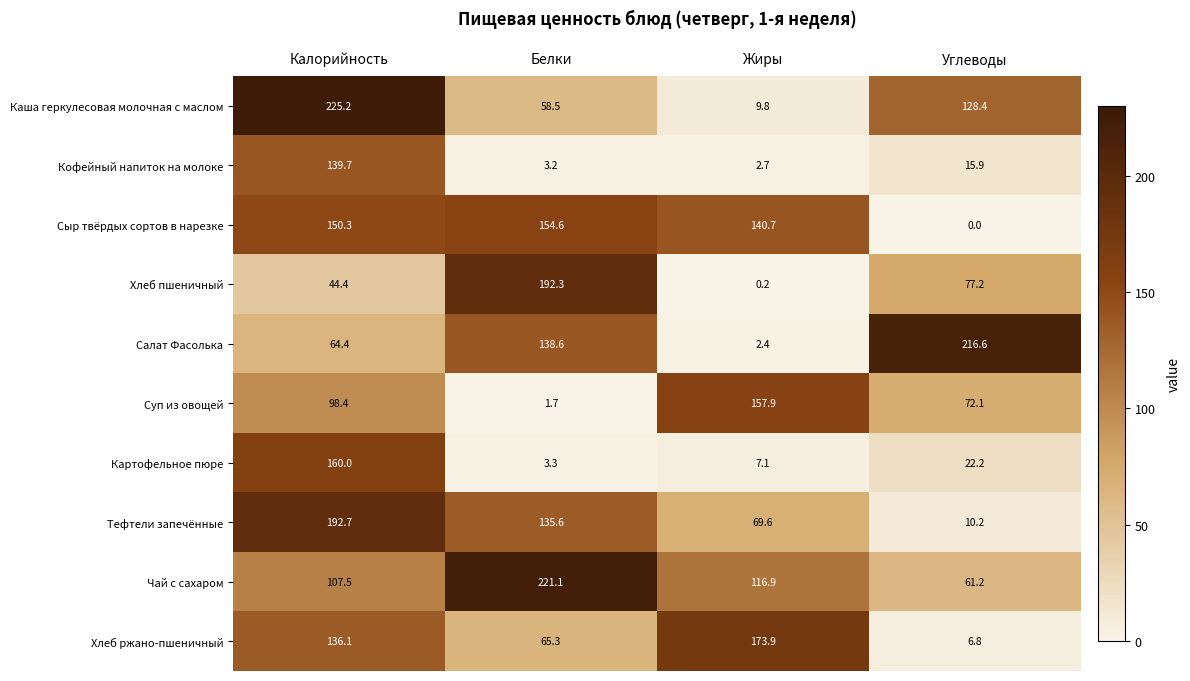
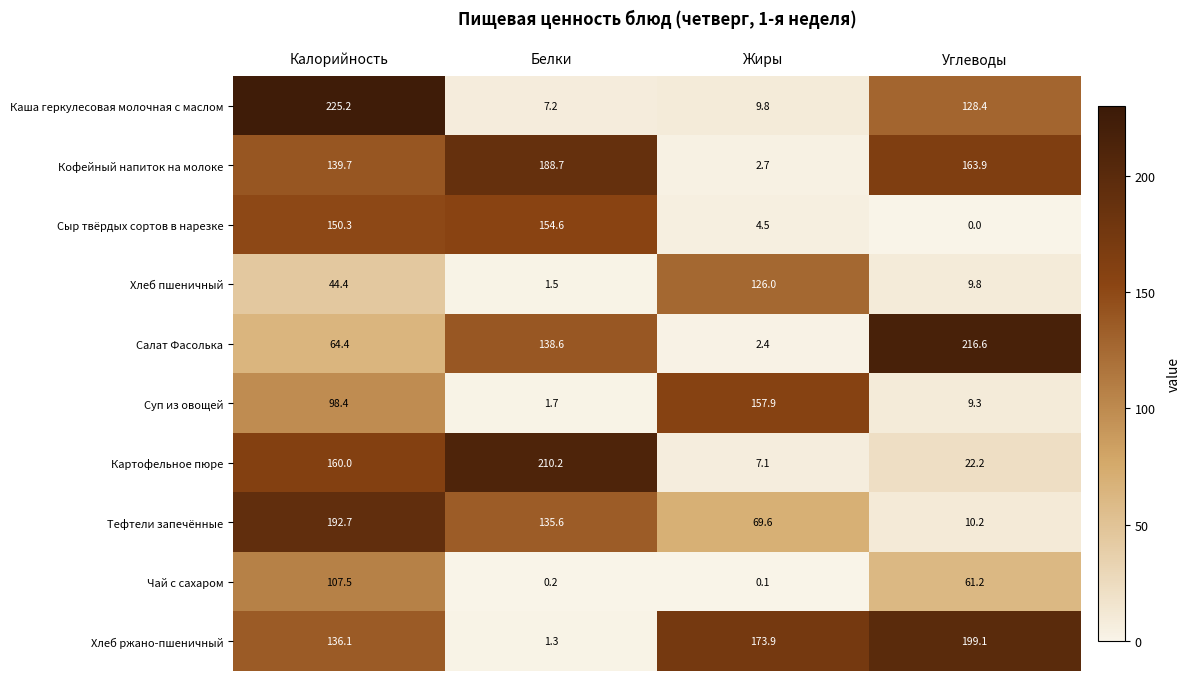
  {
    "Каша геркулесовая молочная с маслом": {
      "Калорийность": 225.2,
-     "Белки": 58.5,
+     "Белки": 7.2,
      "Жиры": 9.8,
      "Углеводы": 128.4
    },
    "Кофейный напиток на молоке": {
      "Калорийность": 139.7,
-     "Белки": 3.2,
+     "Белки": 188.7,
      "Жиры": 2.7,
-     "Углеводы": 15.9
+     "Углеводы": 163.9
    },
    "Сыр твёрдых сортов в нарезке": {
      "Калорийность": 150.3,
      "Белки": 154.6,
-     "Жиры": 140.7,
+     "Жиры": 4.5,
      "Углеводы": 0.0
    },
    "Хлеб пшеничный": {
      "Калорийность": 44.4,
-     "Белки": 192.3,
-     "Жиры": 0.2,
-     "Углеводы": 77.2
+     "Белки": 1.5,
+     "Жиры": 126.0,
+     "Углеводы": 9.8
    },
    "Салат Фасолька": {
      "Калорийность": 64.4,
      "Белки": 138.6,
      "Жиры": 2.4,
      "Углеводы": 216.6
    },
    "Суп из овощей": {
      "Калорийность": 98.4,
      "Белки": 1.7,
      "Жиры": 157.9,
-     "Углеводы": 72.1
+     "Углеводы": 9.3
    },
    "Картофельное пюре": {
      "Калорийность": 160.0,
-     "Белки": 3.3,
+     "Белки": 210.2,
      "Жиры": 7.1,
      "Углеводы": 22.2
    },
    "Тефтели запечённые": {
      "Калорийность": 192.7,
      "Белки": 135.6,
      "Жиры": 69.6,
      "Углеводы": 10.2
    },
    "Чай с сахаром": {
      "Калорийность": 107.5,
-     "Белки": 221.1,
-     "Жиры": 116.9,
+     "Белки": 0.2,
+     "Жиры": 0.1,
      "Углеводы": 61.2
    },
    "Хлеб ржано-пшеничный": {
      "Калорийность": 136.1,
-     "Белки": 65.3,
+     "Белки": 1.3,
      "Жиры": 173.9,
-     "Углеводы": 6.8
+     "Углеводы": 199.1
    }
  }
